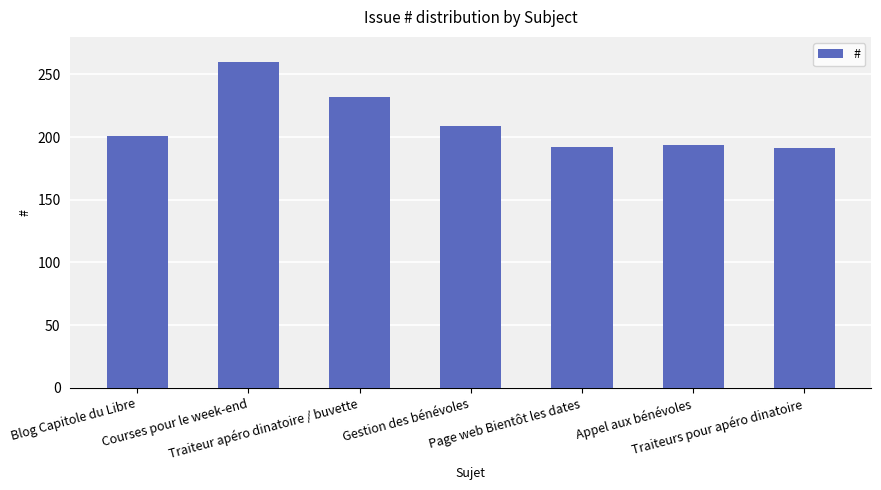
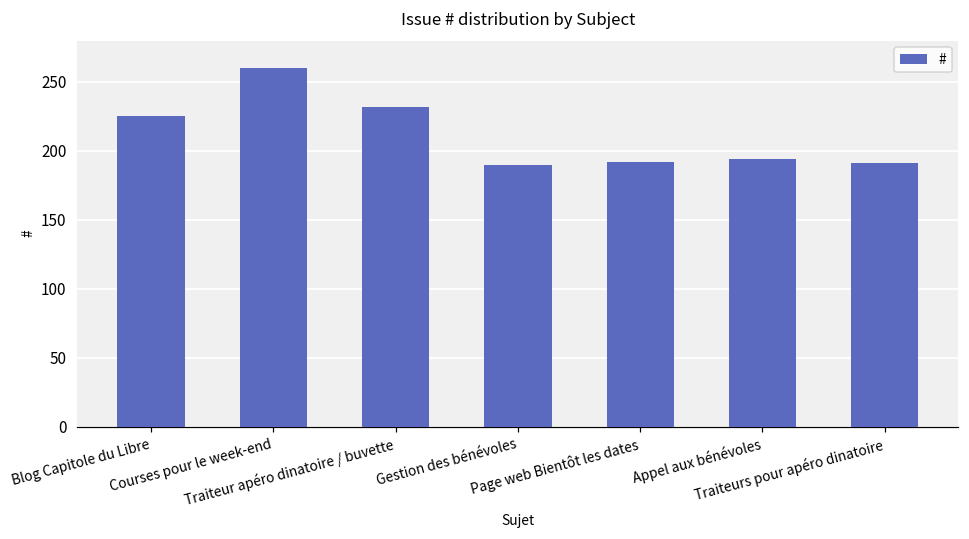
  {
-   "Blog Capitole du Libre": 201,
+   "Blog Capitole du Libre": 225,
    "Courses pour le week-end": 260,
    "Traiteur apéro dinatoire / buvette": 232,
-   "Gestion des bénévoles": 209,
+   "Gestion des bénévoles": 190,
    "Page web Bientôt les dates": 192,
    "Appel aux bénévoles": 194,
    "Traiteurs pour apéro dinatoire": 191
  }
